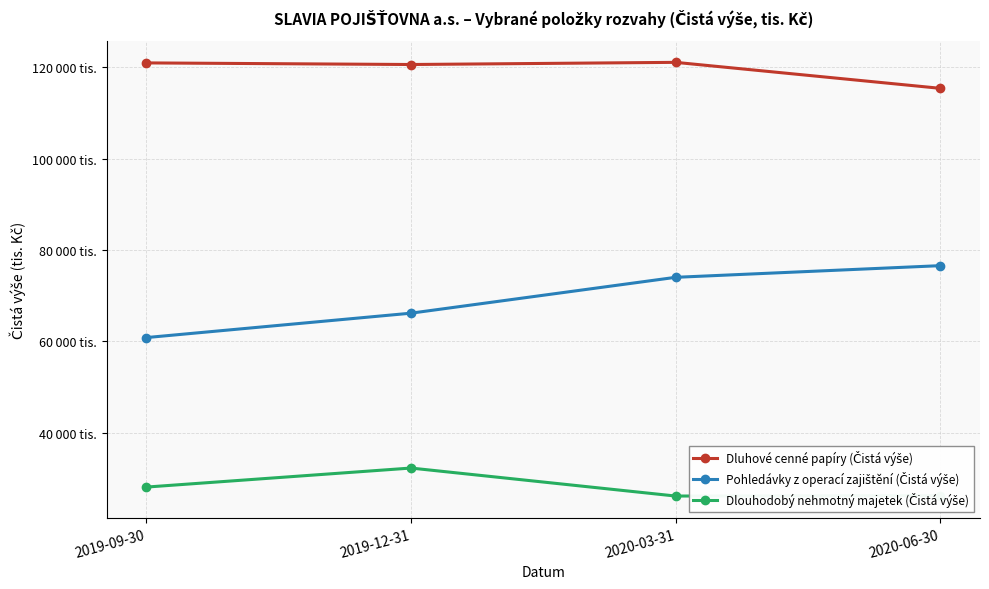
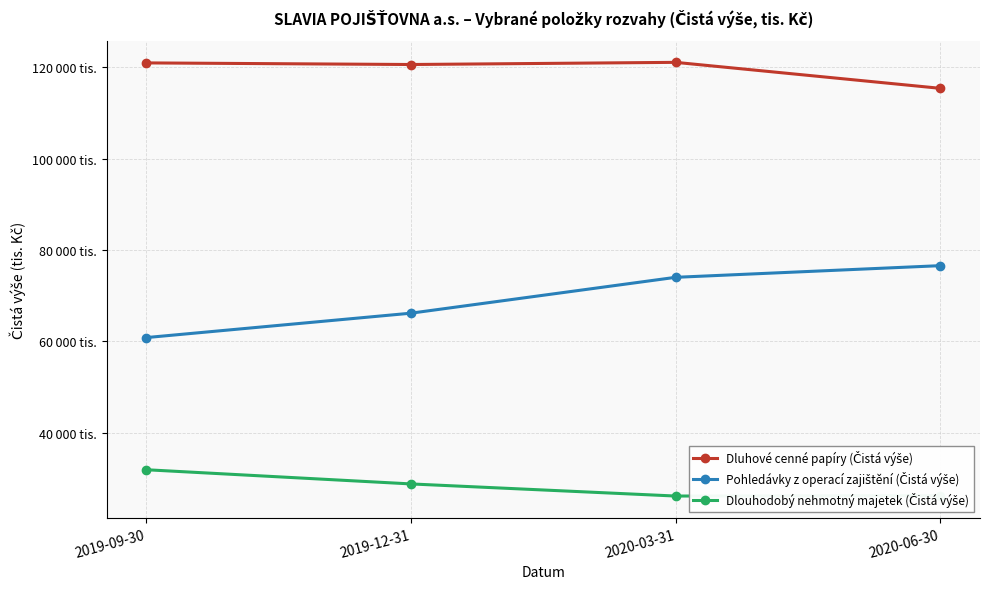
  {
    "Dluhové cenné papíry (Čistá výše)": {
      "2019-09-30": "121000 tis.",
      "2019-12-31": "121000 tis.",
      "2020-03-31": "121000 tis.",
      "2020-06-30": "115000 tis."
    },
    "Pohledávky z operací zajištění (Čistá výše)": {
      "2019-09-30": "61000 tis.",
      "2019-12-31": "66000 tis.",
      "2020-03-31": "74000 tis.",
      "2020-06-30": "77000 tis."
    },
    "Dlouhodobý nehmotný majetek (Čistá výše)": {
-     "2019-09-30": "28000 tis.",
-     "2019-12-31": "32000 tis.",
+     "2019-09-30": "32000 tis.",
+     "2019-12-31": "29000 tis.",
      "2020-03-31": "26000 tis."
    }
  }
